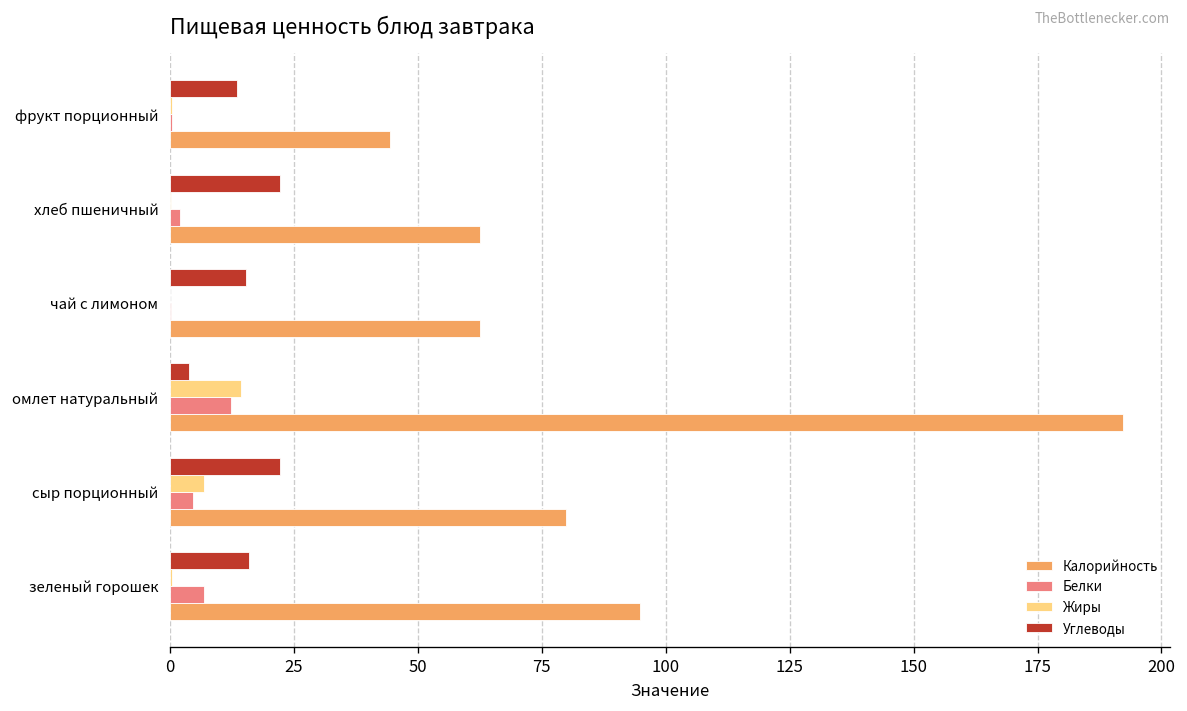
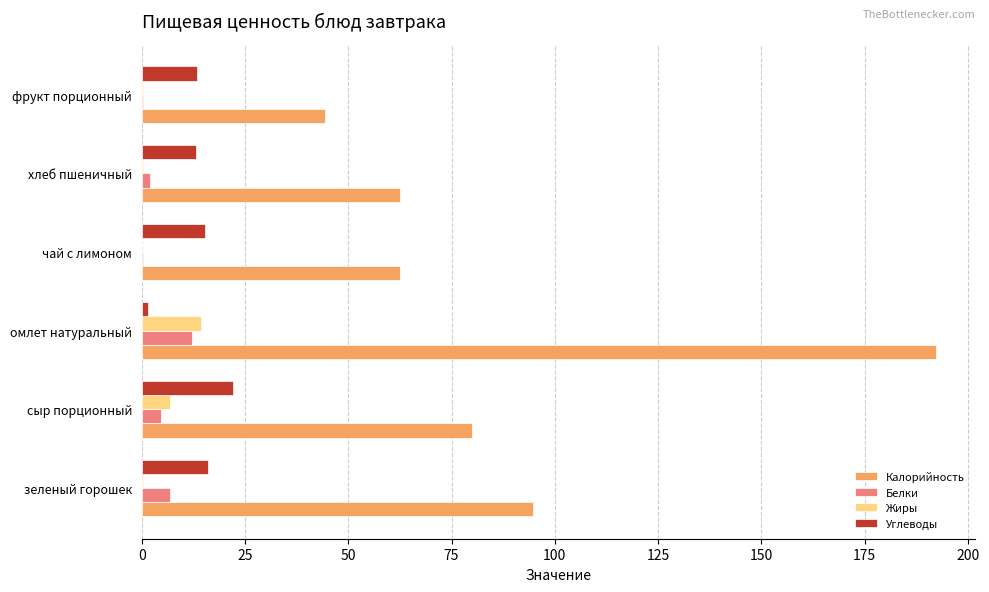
  {
    "Углеводы": {
      "фрукт порционный": 14,
-     "хлеб пшеничный": 22,
+     "хлеб пшеничный": 13,
      "чай с лимоном": 15,
-     "омлет натуральный": 4,
+     "омлет натуральный": 2,
      "сыр порционный": 22,
      "зеленый горошек": 16
    }
  }
